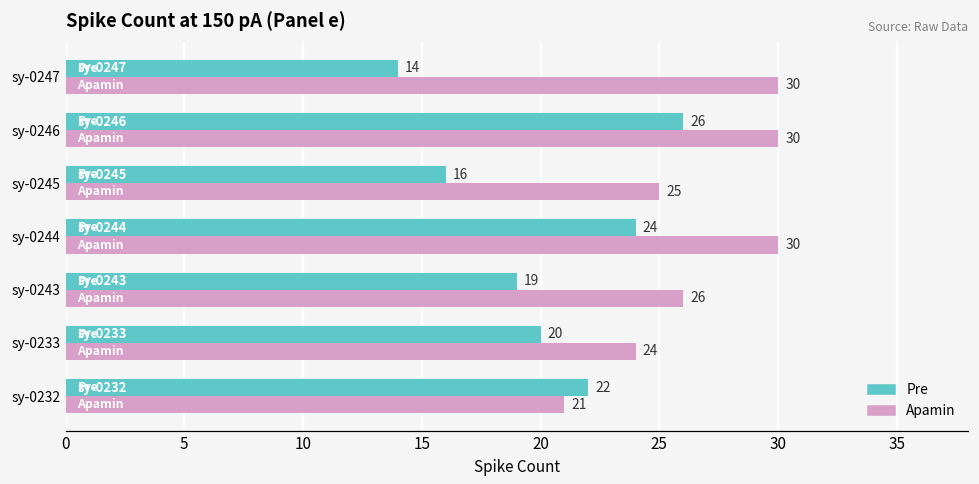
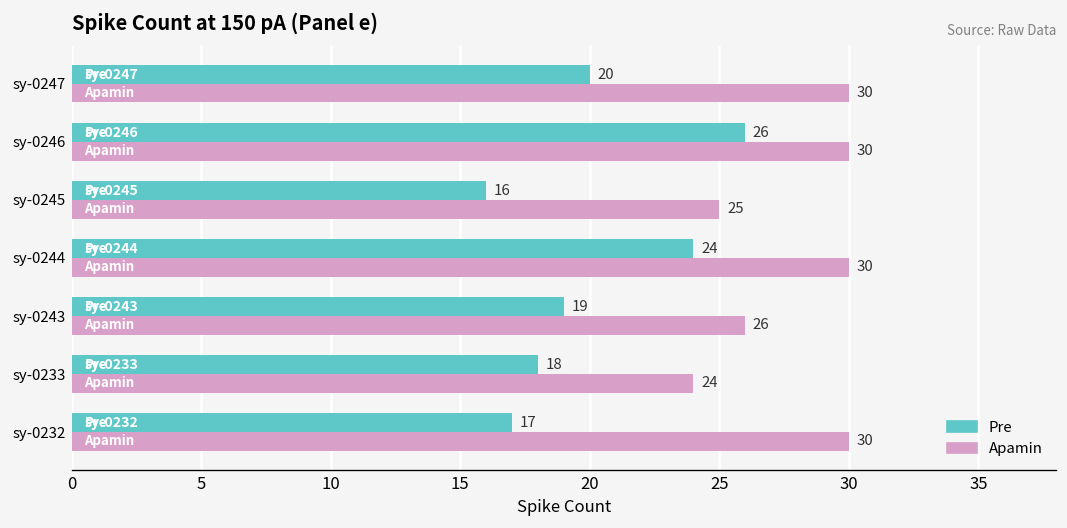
  {
    "Pre": {
-     "sy-0247": 14,
+     "sy-0247": 20,
      "sy-0246": 26,
      "sy-0245": 16,
      "sy-0244": 24,
      "sy-0243": 19,
-     "sy-0233": 20,
-     "sy-0232": 22
+     "sy-0233": 18,
+     "sy-0232": 17
    },
    "Apamin": {
      "sy-0247": 30,
      "sy-0246": 30,
      "sy-0245": 25,
      "sy-0244": 30,
      "sy-0243": 26,
      "sy-0233": 24,
-     "sy-0232": 21
+     "sy-0232": 30
    }
  }
